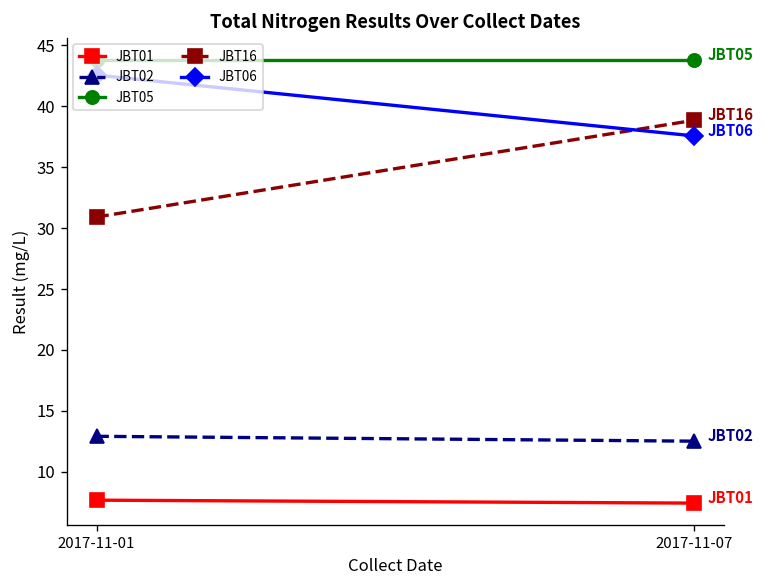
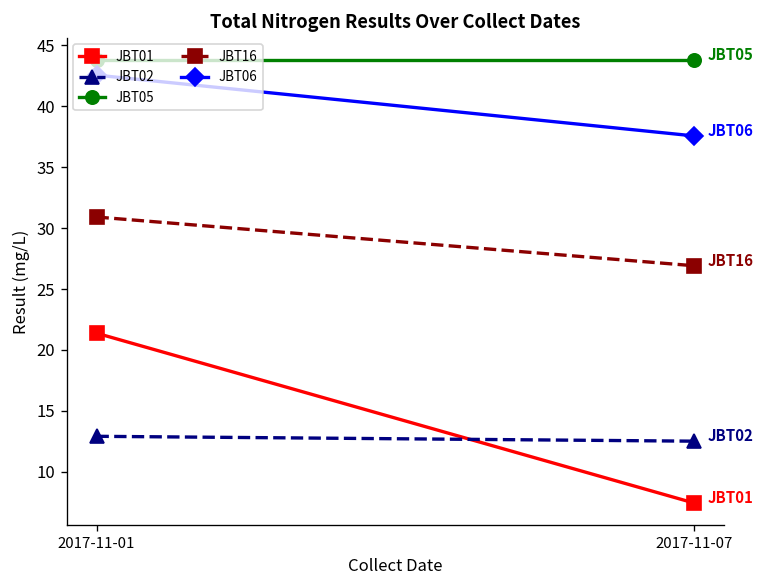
  {
    "JBT01": {
-     "2017-11-01": 7.7,
+     "2017-11-01": 21.4,
      "2017-11-07": 7.4
    },
    "JBT02": {
      "2017-11-01": 12.9,
      "2017-11-07": 12.5
    },
    "JBT05": {
      "2017-11-07": 43.8
    },
    "JBT16": {
      "2017-11-01": 30.9,
-     "2017-11-07": 38.9
+     "2017-11-07": 26.9
    },
    "JBT06": {
      "2017-11-07": 37.6
    }
  }
